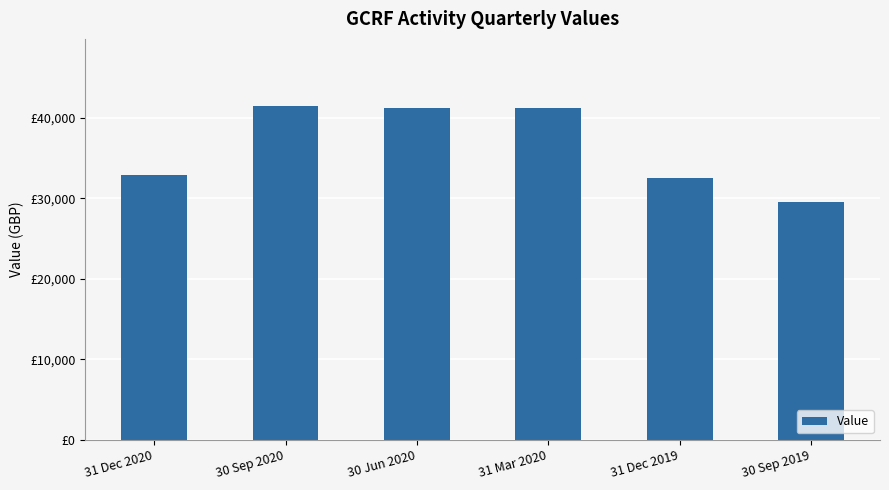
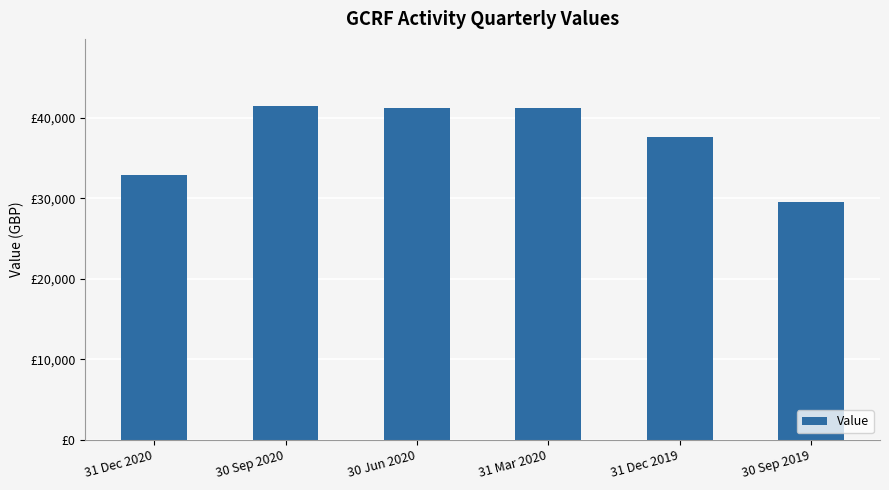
  {
    "31 Dec 2020": "£33,000",
    "30 Sep 2020": "£41,000",
    "30 Jun 2020": "£41,000",
    "31 Mar 2020": "£41,000",
-   "31 Dec 2019": "£33,000",
+   "31 Dec 2019": "£38,000",
    "30 Sep 2019": "£30,000"
  }
